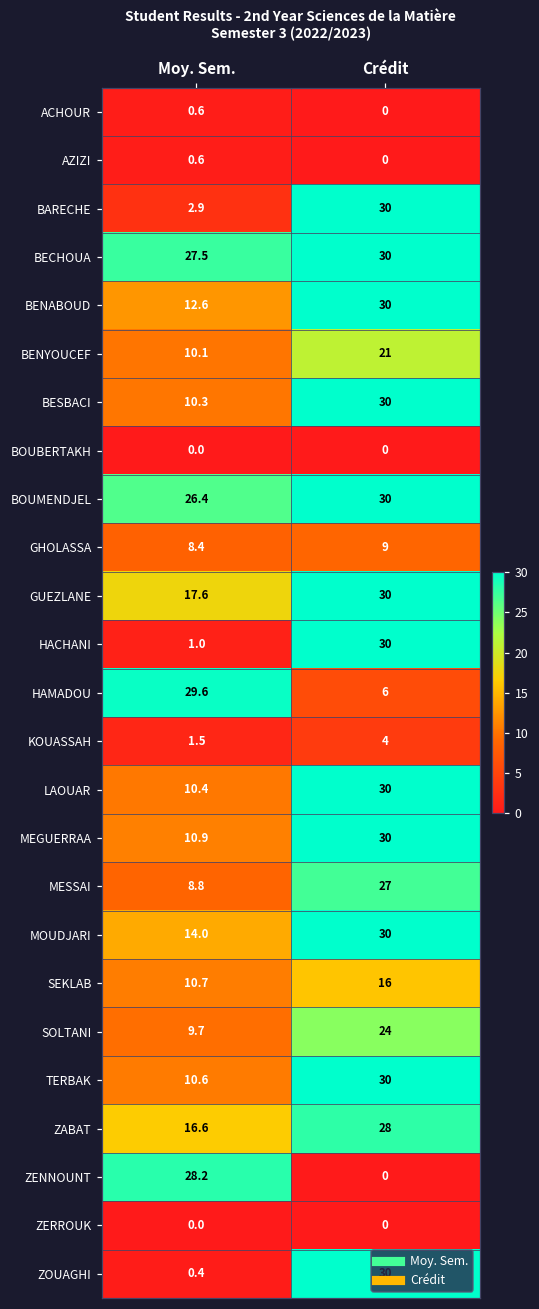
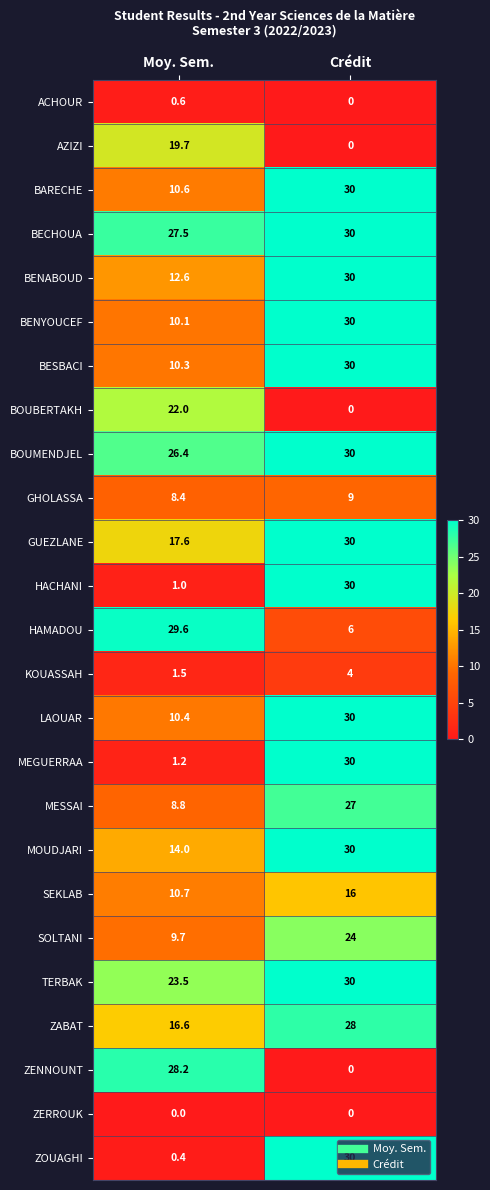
  {
    "ACHOUR": {
      "Moy. Sem.": 0.6,
      "Crédit": 0
    },
    "AZIZI": {
-     "Moy. Sem.": 0.6,
+     "Moy. Sem.": 19.7,
      "Crédit": 0
    },
    "BARECHE": {
-     "Moy. Sem.": 2.9,
+     "Moy. Sem.": 10.6,
      "Crédit": 30
    },
    "BECHOUA": {
      "Moy. Sem.": 27.5,
      "Crédit": 30
    },
    "BENABOUD": {
      "Moy. Sem.": 12.6,
      "Crédit": 30
    },
    "BENYOUCEF": {
      "Moy. Sem.": 10.1,
-     "Crédit": 21
+     "Crédit": 30
    },
    "BESBACI": {
      "Moy. Sem.": 10.3,
      "Crédit": 30
    },
    "BOUBERTAKH": {
-     "Moy. Sem.": 0.0,
+     "Moy. Sem.": 22.0,
      "Crédit": 0
    },
    "BOUMENDJEL": {
      "Moy. Sem.": 26.4,
      "Crédit": 30
    },
    "GHOLASSA": {
      "Moy. Sem.": 8.4,
      "Crédit": 9
    },
    "GUEZLANE": {
      "Moy. Sem.": 17.6,
      "Crédit": 30
    },
    "HACHANI": {
      "Moy. Sem.": 1.0,
      "Crédit": 30
    },
    "HAMADOU": {
      "Moy. Sem.": 29.6,
      "Crédit": 6
    },
    "KOUASSAH": {
      "Moy. Sem.": 1.5,
      "Crédit": 4
    },
    "LAOUAR": {
      "Moy. Sem.": 10.4,
      "Crédit": 30
    },
    "MEGUERRAA": {
-     "Moy. Sem.": 10.9,
+     "Moy. Sem.": 1.2,
      "Crédit": 30
    },
    "MESSAI": {
      "Moy. Sem.": 8.8,
      "Crédit": 27
    },
    "MOUDJARI": {
      "Moy. Sem.": 14.0,
      "Crédit": 30
    },
    "SEKLAB": {
      "Moy. Sem.": 10.7,
      "Crédit": 16
    },
    "SOLTANI": {
      "Moy. Sem.": 9.7,
      "Crédit": 24
    },
    "TERBAK": {
-     "Moy. Sem.": 10.6,
+     "Moy. Sem.": 23.5,
      "Crédit": 30
    },
    "ZABAT": {
      "Moy. Sem.": 16.6,
      "Crédit": 28
    },
    "ZENNOUNT": {
      "Moy. Sem.": 28.2,
      "Crédit": 0
    },
    "ZERROUK": {
      "Moy. Sem.": 0.0,
      "Crédit": 0
    },
    "ZOUAGHI": {
      "Moy. Sem.": 0.4
    }
  }
